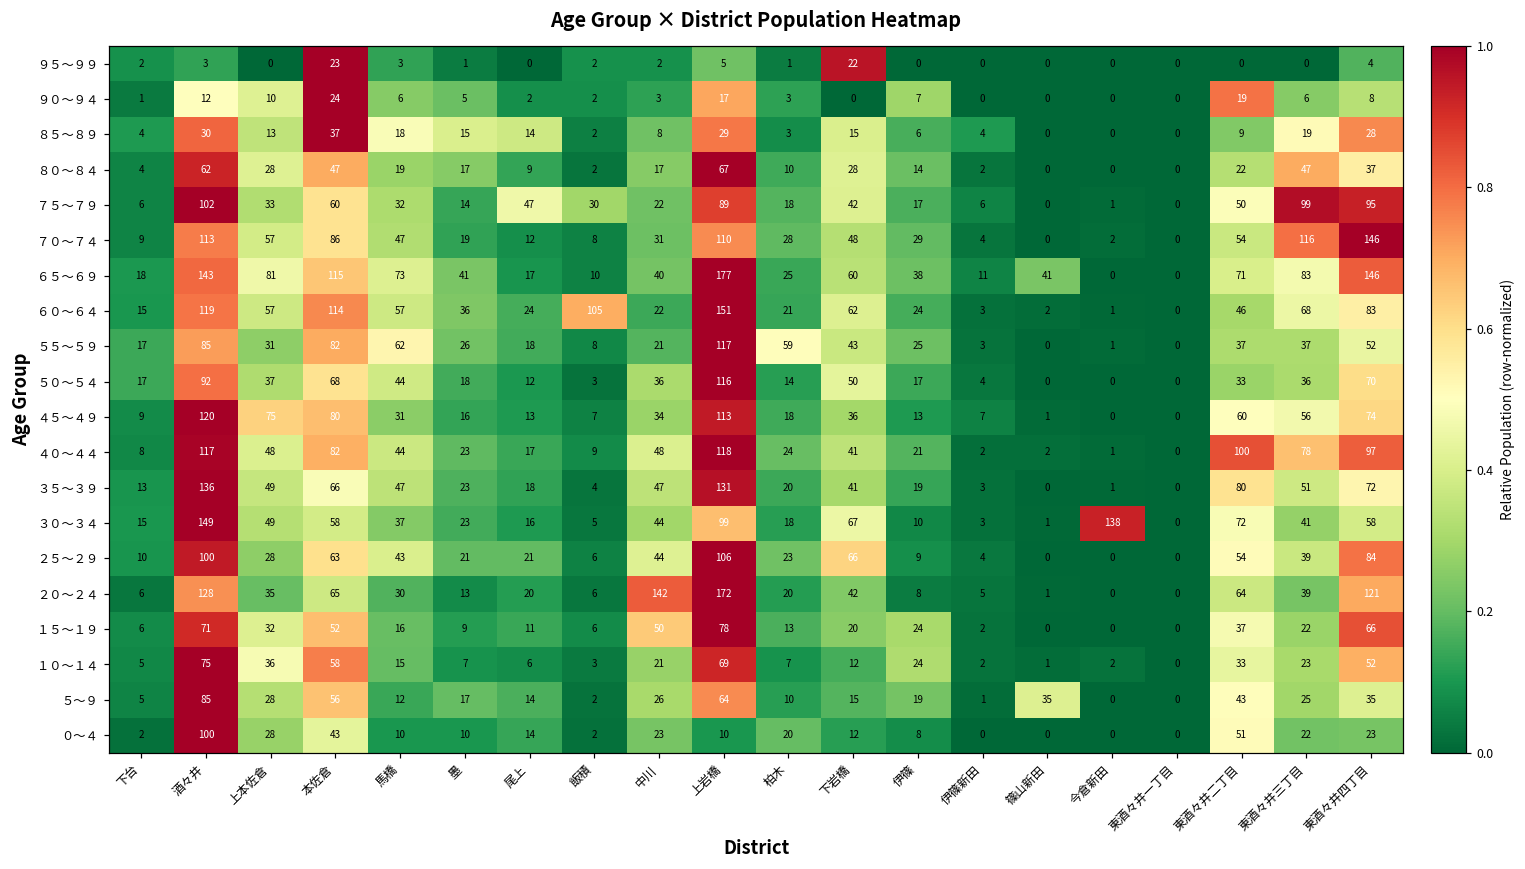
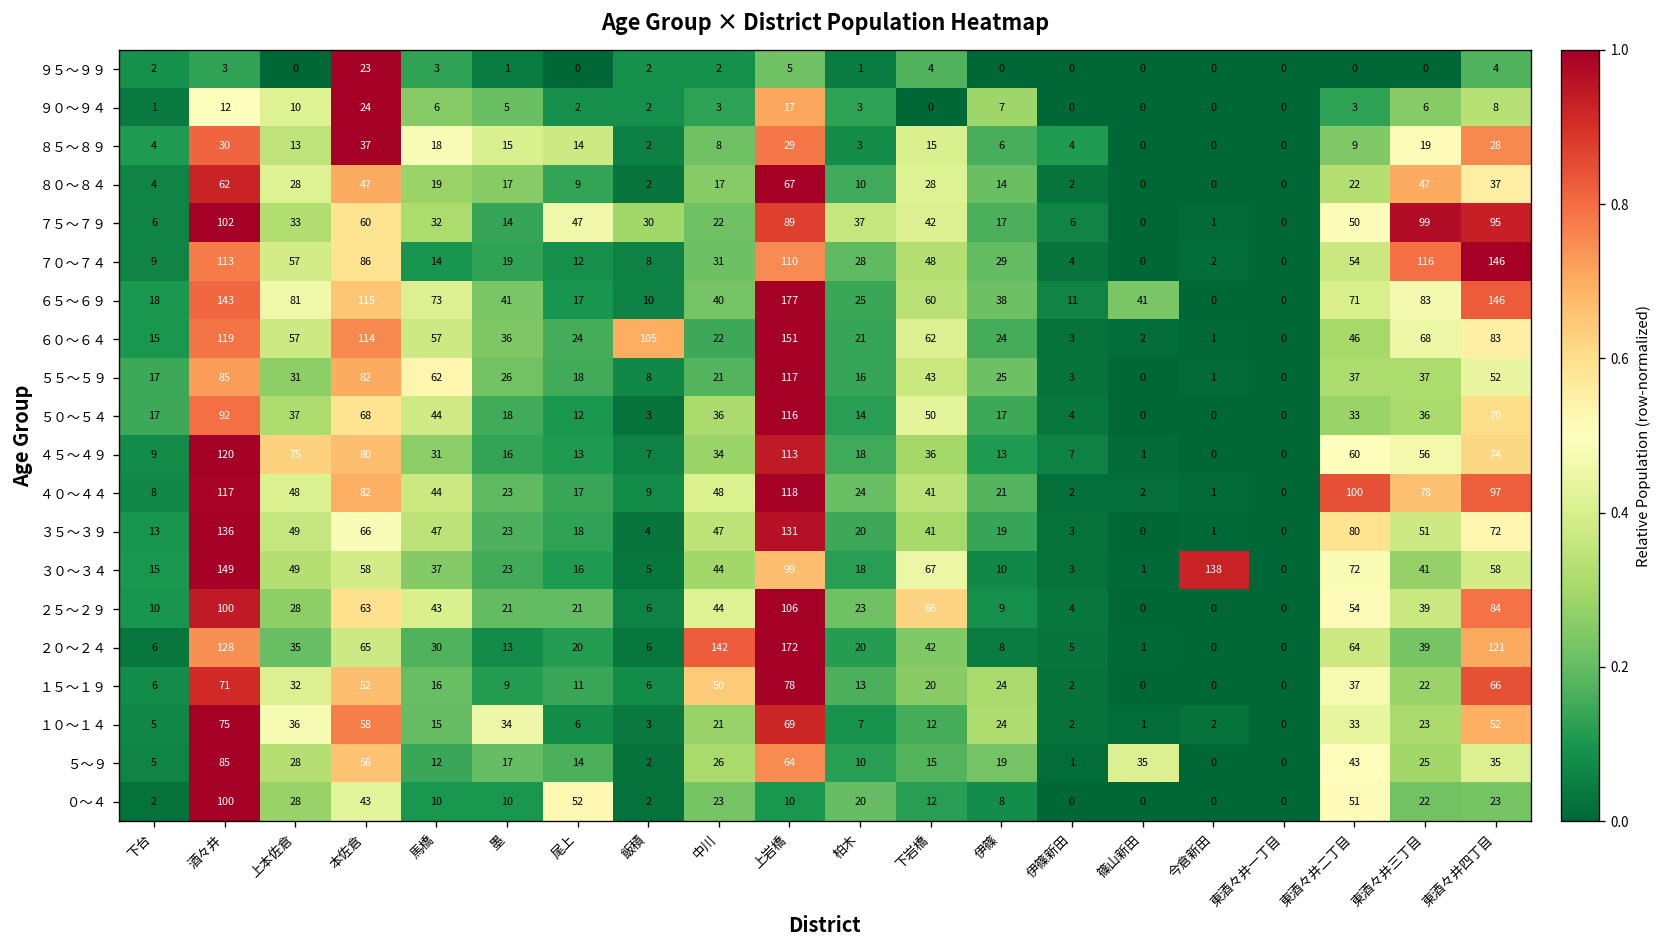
  {
    "９５～９９": {
      "下台": 2,
      "酒々井": 3,
      "上本佐倉": 0,
      "本佐倉": 23,
      "馬橋": 3,
      "墨": 1,
      "尾上": 0,
      "飯積": 2,
      "中川": 2,
      "上岩橋": 5,
      "柏木": 1,
-     "下岩橋": 22,
+     "下岩橋": 4,
      "伊篠": 0,
      "伊篠新田": 0,
      "篠山新田": 0,
      "今倉新田": 0,
      "東酒々井一丁目": 0,
      "東酒々井二丁目": 0,
      "東酒々井三丁目": 0,
      "東酒々井四丁目": 4
    },
    "９０～９４": {
      "下台": 1,
      "酒々井": 12,
      "上本佐倉": 10,
      "本佐倉": 24,
      "馬橋": 6,
      "墨": 5,
      "尾上": 2,
      "飯積": 2,
      "中川": 3,
      "上岩橋": 17,
      "柏木": 3,
      "下岩橋": 0,
      "伊篠": 7,
      "伊篠新田": 0,
      "篠山新田": 0,
      "今倉新田": 0,
      "東酒々井一丁目": 0,
-     "東酒々井二丁目": 19,
+     "東酒々井二丁目": 3,
      "東酒々井三丁目": 6,
      "東酒々井四丁目": 8
    },
    "７５～７９": {
      "下台": 6,
      "酒々井": 102,
      "上本佐倉": 33,
      "本佐倉": 60,
      "馬橋": 32,
      "墨": 14,
      "尾上": 47,
      "飯積": 30,
      "中川": 22,
      "上岩橋": 89,
-     "柏木": 18,
+     "柏木": 37,
      "下岩橋": 42,
      "伊篠": 17,
      "伊篠新田": 6,
      "篠山新田": 0,
      "今倉新田": 1,
      "東酒々井一丁目": 0,
      "東酒々井二丁目": 50,
      "東酒々井三丁目": 99,
      "東酒々井四丁目": 95
    },
    "７０～７４": {
      "下台": 9,
      "酒々井": 113,
      "上本佐倉": 57,
      "本佐倉": 86,
-     "馬橋": 47,
+     "馬橋": 14,
      "墨": 19,
      "尾上": 12,
      "飯積": 8,
      "中川": 31,
      "上岩橋": 110,
      "柏木": 28,
      "下岩橋": 48,
      "伊篠": 29,
      "伊篠新田": 4,
      "篠山新田": 0,
      "今倉新田": 2,
      "東酒々井一丁目": 0,
      "東酒々井二丁目": 54,
      "東酒々井三丁目": 116,
      "東酒々井四丁目": 146
    },
    "５５～５９": {
      "下台": 17,
      "酒々井": 85,
      "上本佐倉": 31,
      "本佐倉": 82,
      "馬橋": 62,
      "墨": 26,
      "尾上": 18,
      "飯積": 8,
      "中川": 21,
      "上岩橋": 117,
-     "柏木": 59,
+     "柏木": 16,
      "下岩橋": 43,
      "伊篠": 25,
      "伊篠新田": 3,
      "篠山新田": 0,
      "今倉新田": 1,
      "東酒々井一丁目": 0,
      "東酒々井二丁目": 37,
      "東酒々井三丁目": 37,
      "東酒々井四丁目": 52
    },
    "１０～１４": {
      "下台": 5,
      "酒々井": 75,
      "上本佐倉": 36,
      "本佐倉": 58,
      "馬橋": 15,
-     "墨": 7,
+     "墨": 34,
      "尾上": 6,
      "飯積": 3,
      "中川": 21,
      "上岩橋": 69,
      "柏木": 7,
      "下岩橋": 12,
      "伊篠": 24,
      "伊篠新田": 2,
      "篠山新田": 1,
      "今倉新田": 2,
      "東酒々井一丁目": 0,
      "東酒々井二丁目": 33,
      "東酒々井三丁目": 23,
      "東酒々井四丁目": 52
    },
    "０～４": {
      "下台": 2,
      "酒々井": 100,
      "上本佐倉": 28,
      "本佐倉": 43,
      "馬橋": 10,
      "墨": 10,
-     "尾上": 14,
+     "尾上": 52,
      "飯積": 2,
      "中川": 23,
      "上岩橋": 10,
      "柏木": 20,
      "下岩橋": 12,
      "伊篠": 8,
      "伊篠新田": 0,
      "篠山新田": 0,
      "今倉新田": 0,
      "東酒々井一丁目": 0,
      "東酒々井二丁目": 51,
      "東酒々井三丁目": 22,
      "東酒々井四丁目": 23
    }
  }
